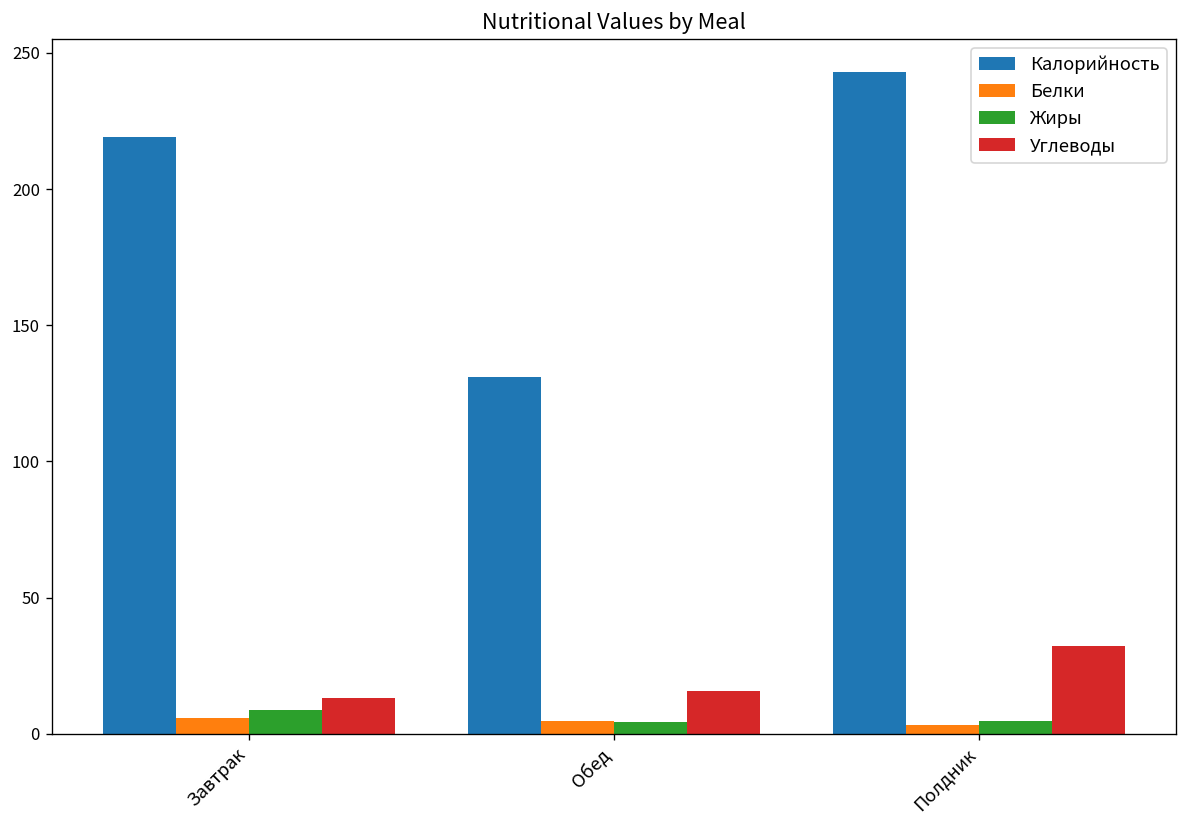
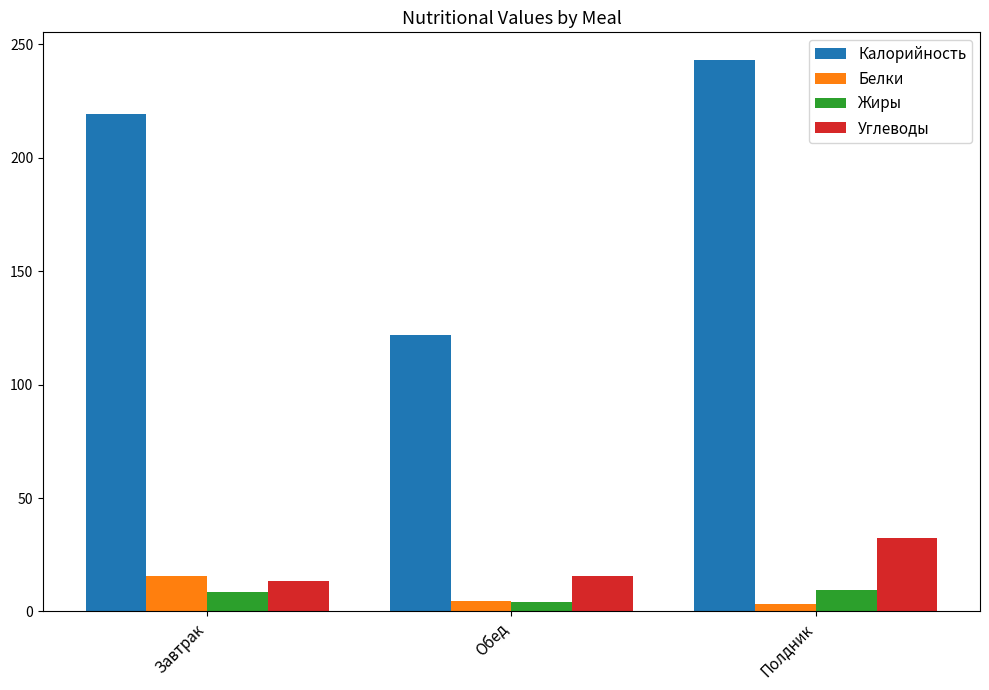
  {
    "Калорийность": {
      "Завтрак": 219,
-     "Обед": 131,
+     "Обед": 122,
      "Полдник": 243
    },
    "Белки": {
-     "Завтрак": 6,
+     "Завтрак": 16,
      "Обед": 5,
      "Полдник": 3
    },
    "Жиры": {
      "Завтрак": 9,
      "Обед": 4,
-     "Полдник": 5
+     "Полдник": 9
    },
    "Углеводы": {
      "Завтрак": 13,
      "Обед": 16,
      "Полдник": 32
    }
  }
